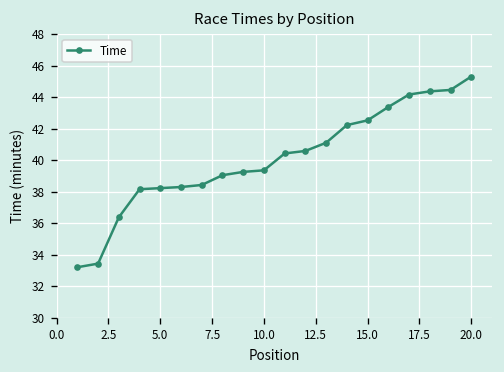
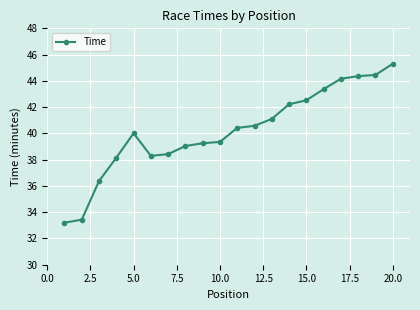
  {
-   "5.0": 38.2,
+   "5.0": 40.0,
    "10.0": 39.4,
    "15.0": 42.5,
    "20.0": 45.3
  }
